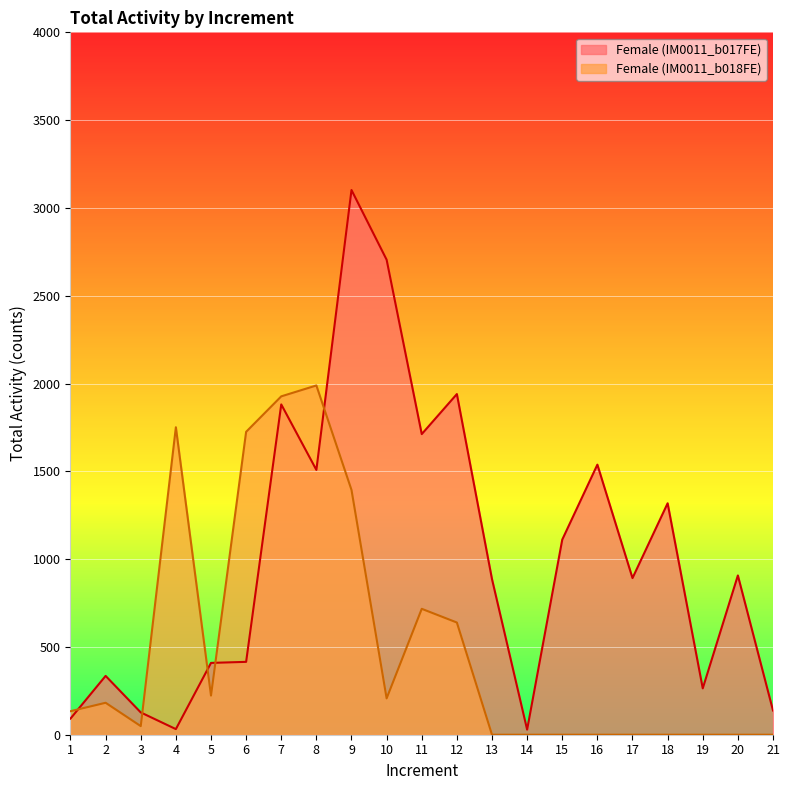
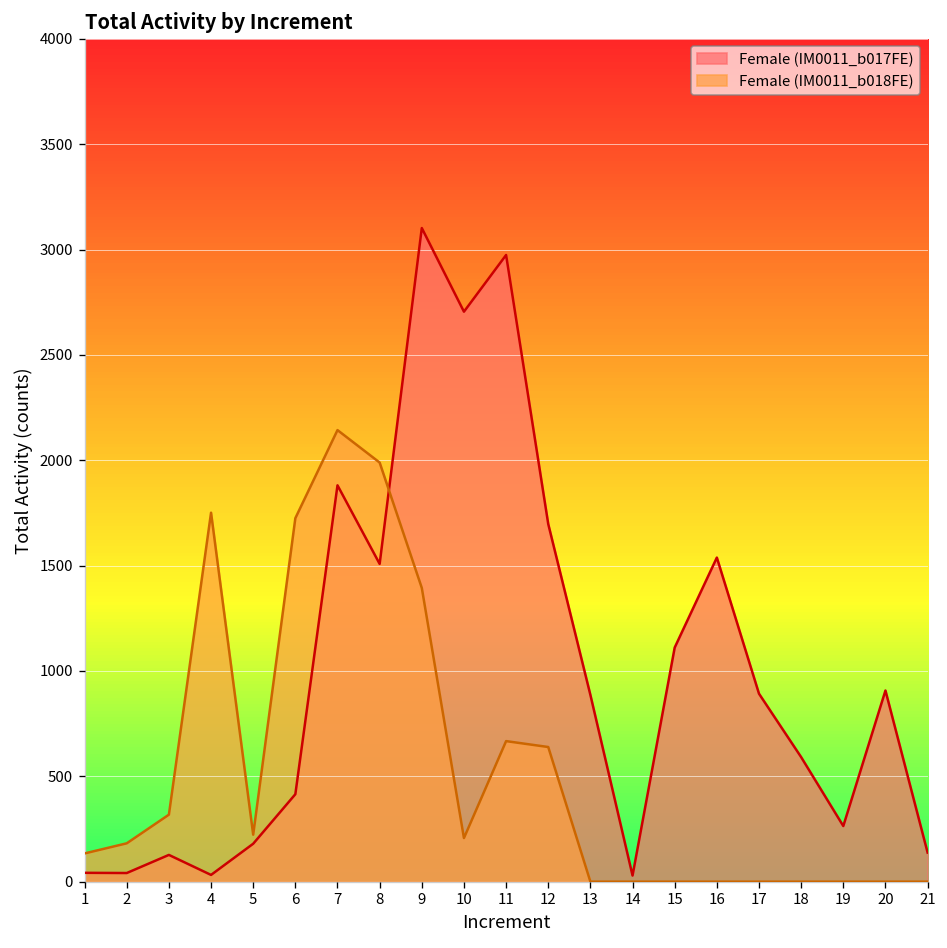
  {
    "Female (IM0011_b017FE)": {
-     "1": 90,
-     "2": 340,
+     "1": 40,
+     "2": 40,
      "3": 130,
      "4": 30,
-     "5": 410,
+     "5": 180,
      "6": 420,
      "7": 1880,
      "8": 1510,
      "9": 3100,
      "10": 2710,
-     "11": 1710,
-     "12": 1940,
+     "11": 2970,
+     "12": 1700,
      "13": 890,
      "14": 30,
      "15": 1110,
      "16": 1540,
      "17": 890,
-     "18": 1320,
+     "18": 590,
      "19": 260,
      "20": 910,
      "21": 140
    },
    "Female (IM0011_b018FE)": {
      "1": 130,
      "2": 180,
-     "3": 50,
+     "3": 320,
      "4": 1750,
      "5": 220,
      "6": 1730,
-     "7": 1930,
+     "7": 2140,
      "8": 1990,
      "9": 1390,
      "10": 210,
-     "11": 720,
+     "11": 670,
      "12": 640,
      "13": 0,
      "14": 0,
      "15": 0,
      "16": 0,
      "17": 0,
      "18": 0,
      "19": 0,
      "20": 0,
      "21": 0
    }
  }
